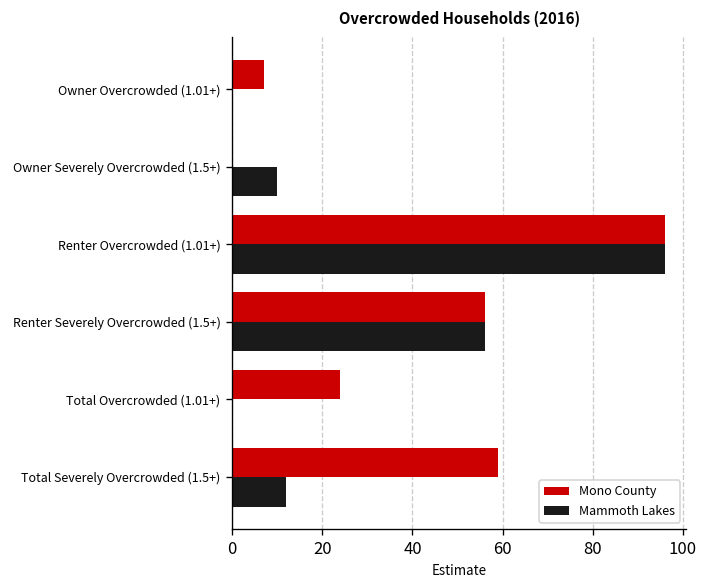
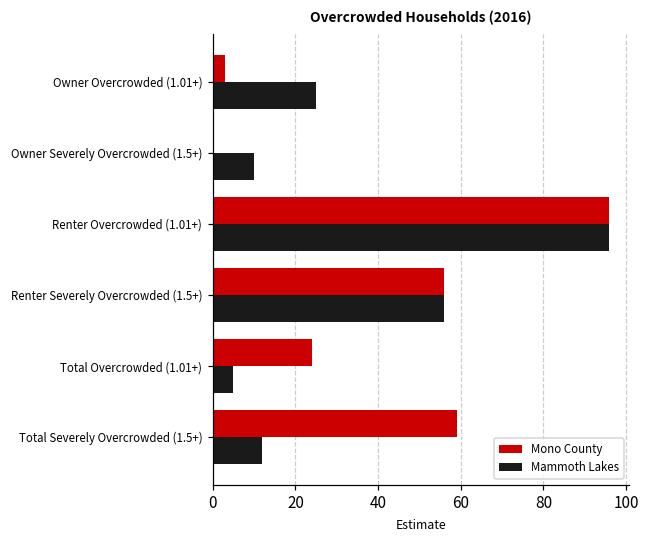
  {
    "Mono County": {
-     "Owner Overcrowded (1.01+)": 7,
+     "Owner Overcrowded (1.01+)": 3,
      "Owner Severely Overcrowded (1.5+)": 0,
      "Renter Overcrowded (1.01+)": 96,
      "Renter Severely Overcrowded (1.5+)": 56,
      "Total Overcrowded (1.01+)": 24,
      "Total Severely Overcrowded (1.5+)": 59
    },
    "Mammoth Lakes": {
-     "Owner Overcrowded (1.01+)": 0,
+     "Owner Overcrowded (1.01+)": 25,
      "Owner Severely Overcrowded (1.5+)": 10,
      "Renter Overcrowded (1.01+)": 96,
      "Renter Severely Overcrowded (1.5+)": 56,
-     "Total Overcrowded (1.01+)": 0,
+     "Total Overcrowded (1.01+)": 5,
      "Total Severely Overcrowded (1.5+)": 12
    }
  }
